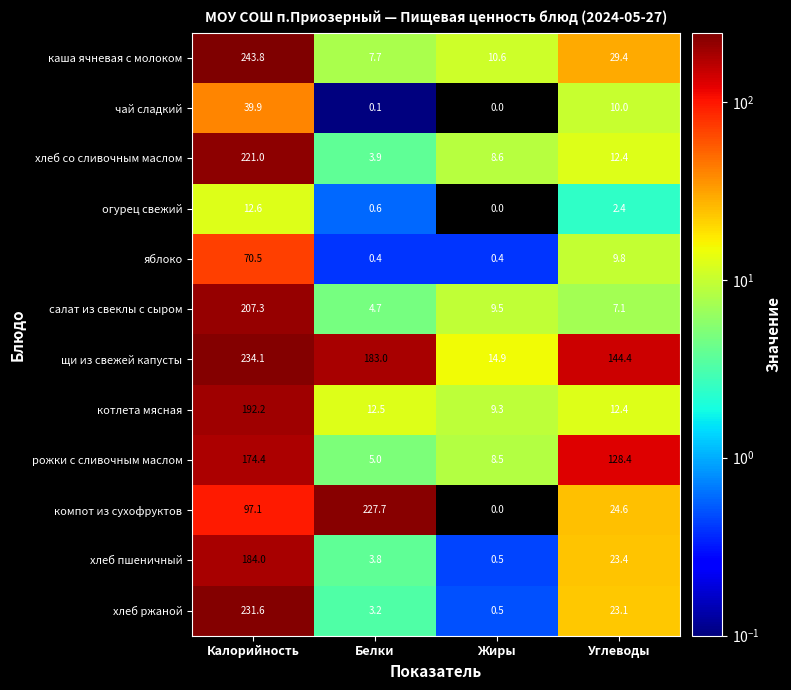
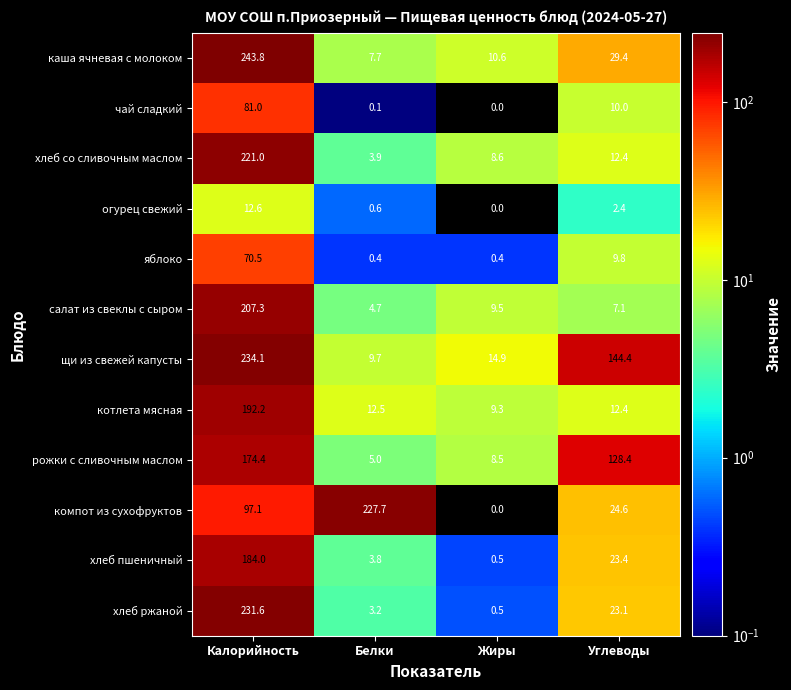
  {
    "каша ячневая с молоком": {
      "Калорийность": 243.8,
      "Белки": 7.7,
      "Жиры": 10.6,
      "Углеводы": 29.4
    },
    "чай сладкий": {
-     "Калорийность": 39.9,
+     "Калорийность": 81.0,
      "Белки": 0.1,
      "Жиры": 0.0,
      "Углеводы": 10.0
    },
    "хлеб со сливочным маслом": {
      "Калорийность": 221.0,
      "Белки": 3.9,
      "Жиры": 8.6,
      "Углеводы": 12.4
    },
    "огурец свежий": {
      "Калорийность": 12.6,
      "Белки": 0.6,
      "Жиры": 0.0,
      "Углеводы": 2.4
    },
    "яблоко": {
      "Калорийность": 70.5,
      "Белки": 0.4,
      "Жиры": 0.4,
      "Углеводы": 9.8
    },
    "салат из свеклы с сыром": {
      "Калорийность": 207.3,
      "Белки": 4.7,
      "Жиры": 9.5,
      "Углеводы": 7.1
    },
    "щи из свежей капусты": {
      "Калорийность": 234.1,
-     "Белки": 183.0,
+     "Белки": 9.7,
      "Жиры": 14.9,
      "Углеводы": 144.4
    },
    "котлета мясная": {
      "Калорийность": 192.2,
      "Белки": 12.5,
      "Жиры": 9.3,
      "Углеводы": 12.4
    },
    "рожки с сливочным маслом": {
      "Калорийность": 174.4,
      "Белки": 5.0,
      "Жиры": 8.5,
      "Углеводы": 128.4
    },
    "компот из сухофруктов": {
      "Калорийность": 97.1,
      "Белки": 227.7,
      "Жиры": 0.0,
      "Углеводы": 24.6
    },
    "хлеб пшеничный": {
      "Калорийность": 184.0,
      "Белки": 3.8,
      "Жиры": 0.5,
      "Углеводы": 23.4
    },
    "хлеб ржаной": {
      "Калорийность": 231.6,
      "Белки": 3.2,
      "Жиры": 0.5,
      "Углеводы": 23.1
    }
  }
